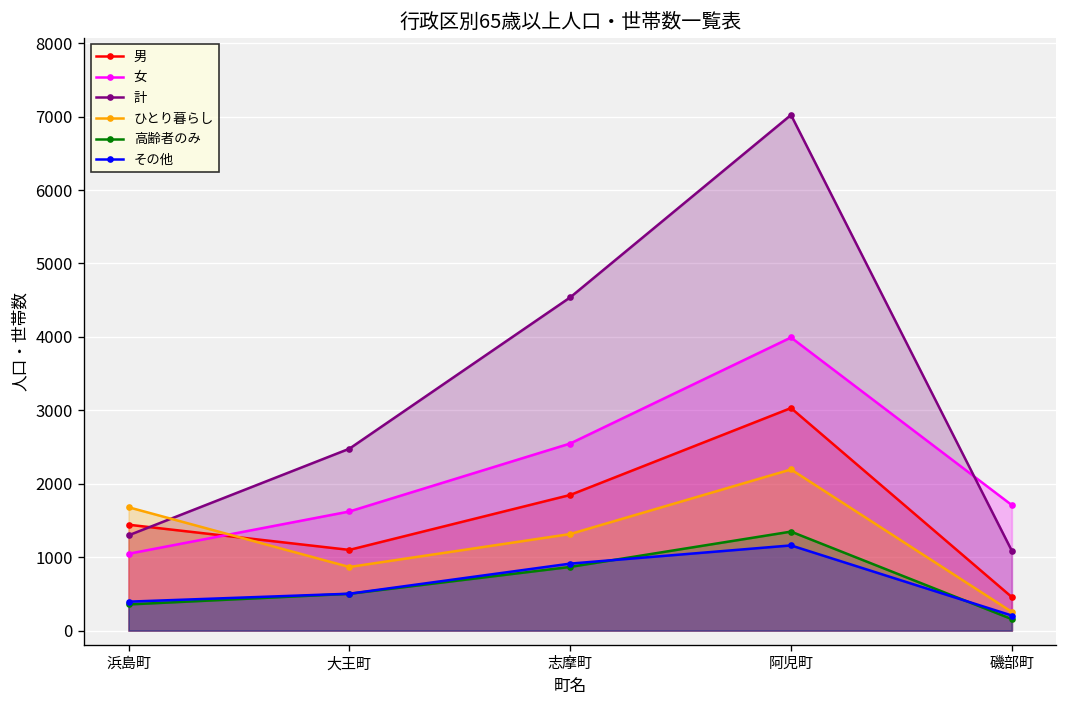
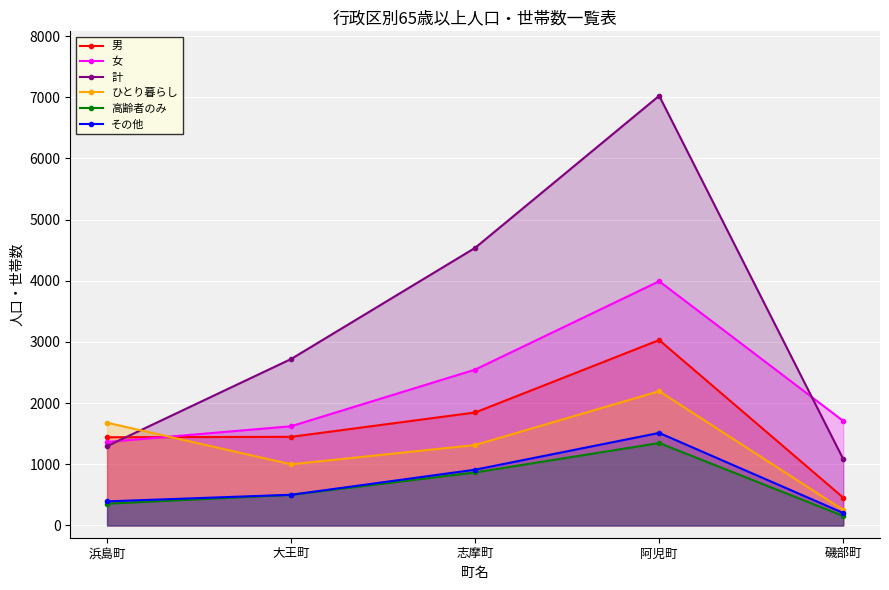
  {
    "男": {
      "浜島町": 1400,
-     "大王町": 1100,
+     "大王町": 1400,
      "志摩町": 1800,
      "阿児町": 3000,
      "磯部町": 500
    },
    "女": {
-     "浜島町": 1000,
+     "浜島町": 1400,
      "大王町": 1600,
      "志摩町": 2500,
      "阿児町": 4000,
      "磯部町": 1700
    },
    "計": {
      "浜島町": 1300,
-     "大王町": 2500,
+     "大王町": 2700,
      "志摩町": 4500,
      "阿児町": 7000,
      "磯部町": 1100
    },
    "ひとり暮らし": {
      "浜島町": 1700,
-     "大王町": 900,
+     "大王町": 1000,
      "志摩町": 1300,
      "阿児町": 2200,
      "磯部町": 300
    },
    "高齢者のみ": {
      "志摩町": 900,
      "阿児町": 1300,
      "磯部町": 200
    },
    "その他": {
      "志摩町": 900,
-     "阿児町": 1200,
+     "阿児町": 1500,
      "磯部町": 200
    }
  }
